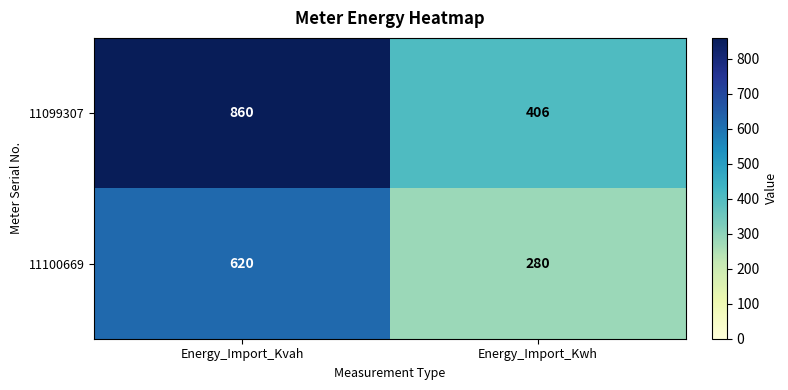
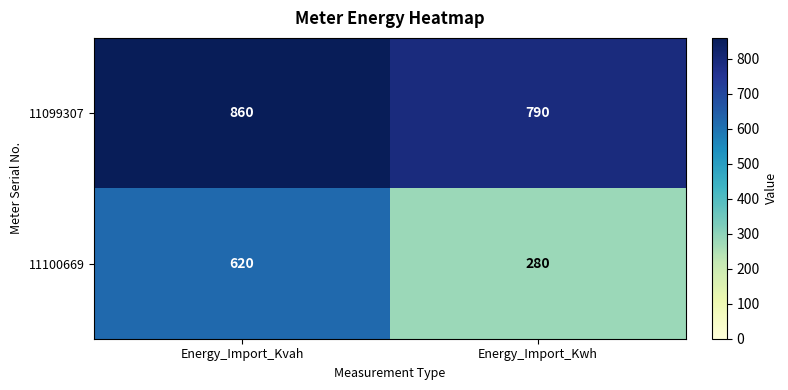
  {
    "11099307": {
      "Energy_Import_Kvah": 860,
-     "Energy_Import_Kwh": 406
+     "Energy_Import_Kwh": 790
    },
    "11100669": {
      "Energy_Import_Kvah": 620,
      "Energy_Import_Kwh": 280
    }
  }
